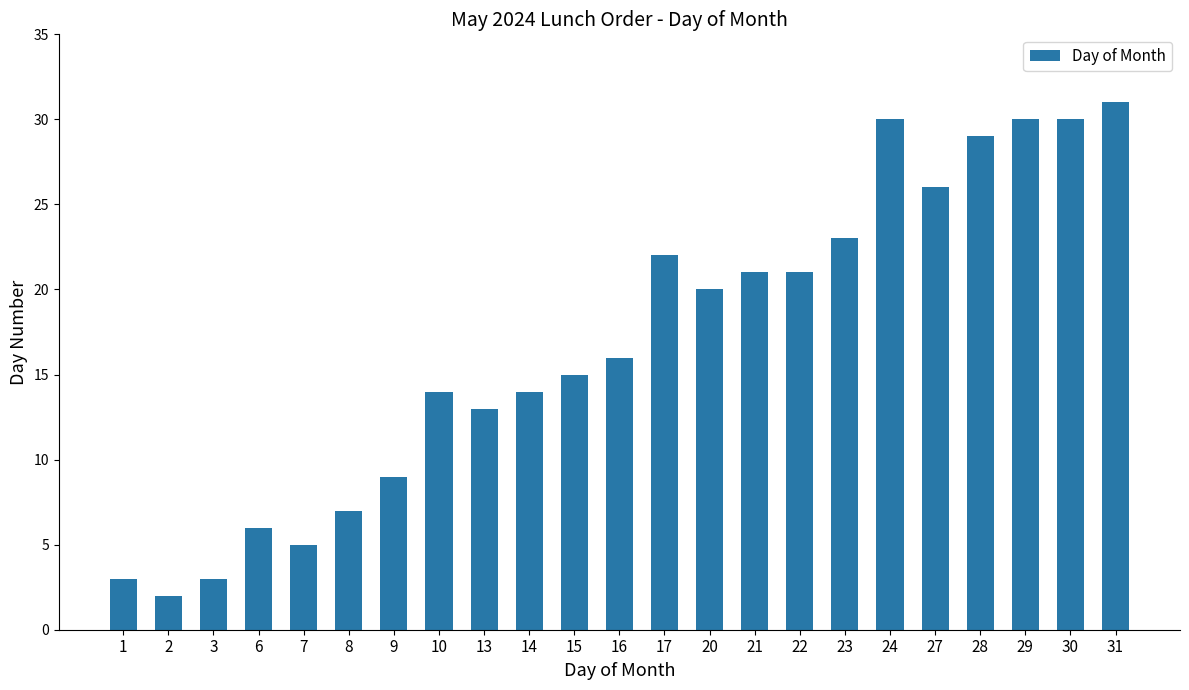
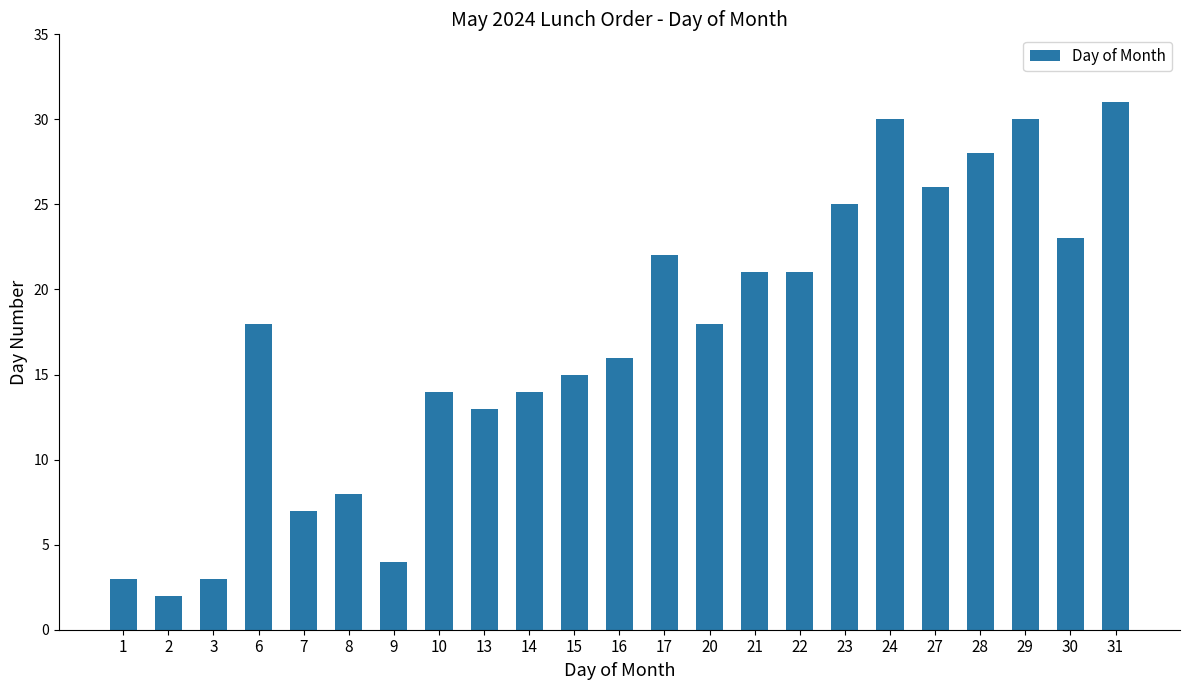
  {
    "1": 3,
    "2": 2,
    "3": 3,
-   "6": 6,
-   "7": 5,
-   "8": 7,
-   "9": 9,
+   "6": 18,
+   "7": 7,
+   "8": 8,
+   "9": 4,
    "10": 14,
    "13": 13,
    "14": 14,
    "15": 15,
    "16": 16,
    "17": 22,
-   "20": 20,
+   "20": 18,
    "21": 21,
    "22": 21,
-   "23": 23,
+   "23": 25,
    "24": 30,
    "27": 26,
-   "28": 29,
+   "28": 28,
    "29": 30,
-   "30": 30,
+   "30": 23,
    "31": 31
  }
